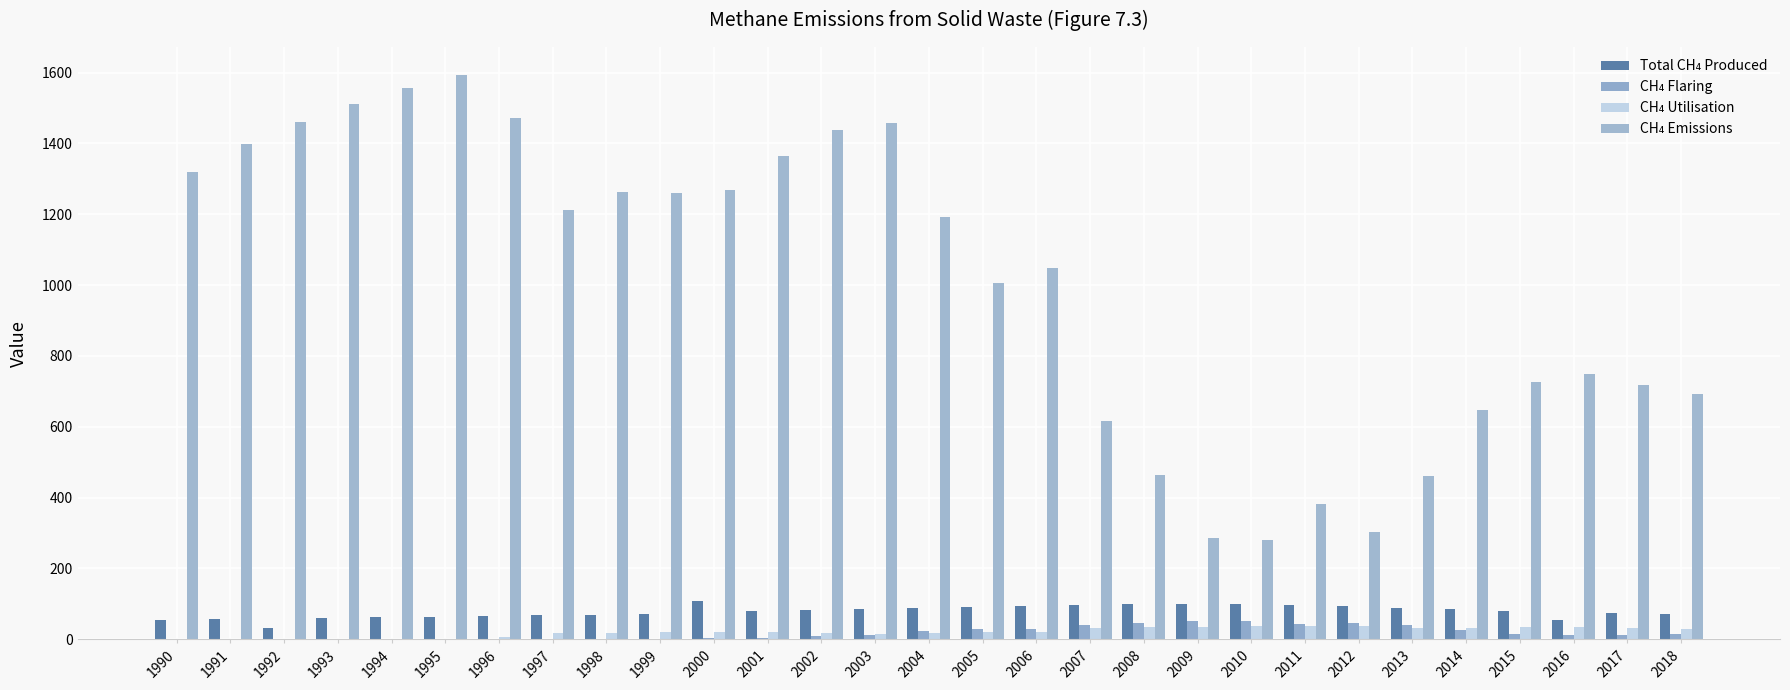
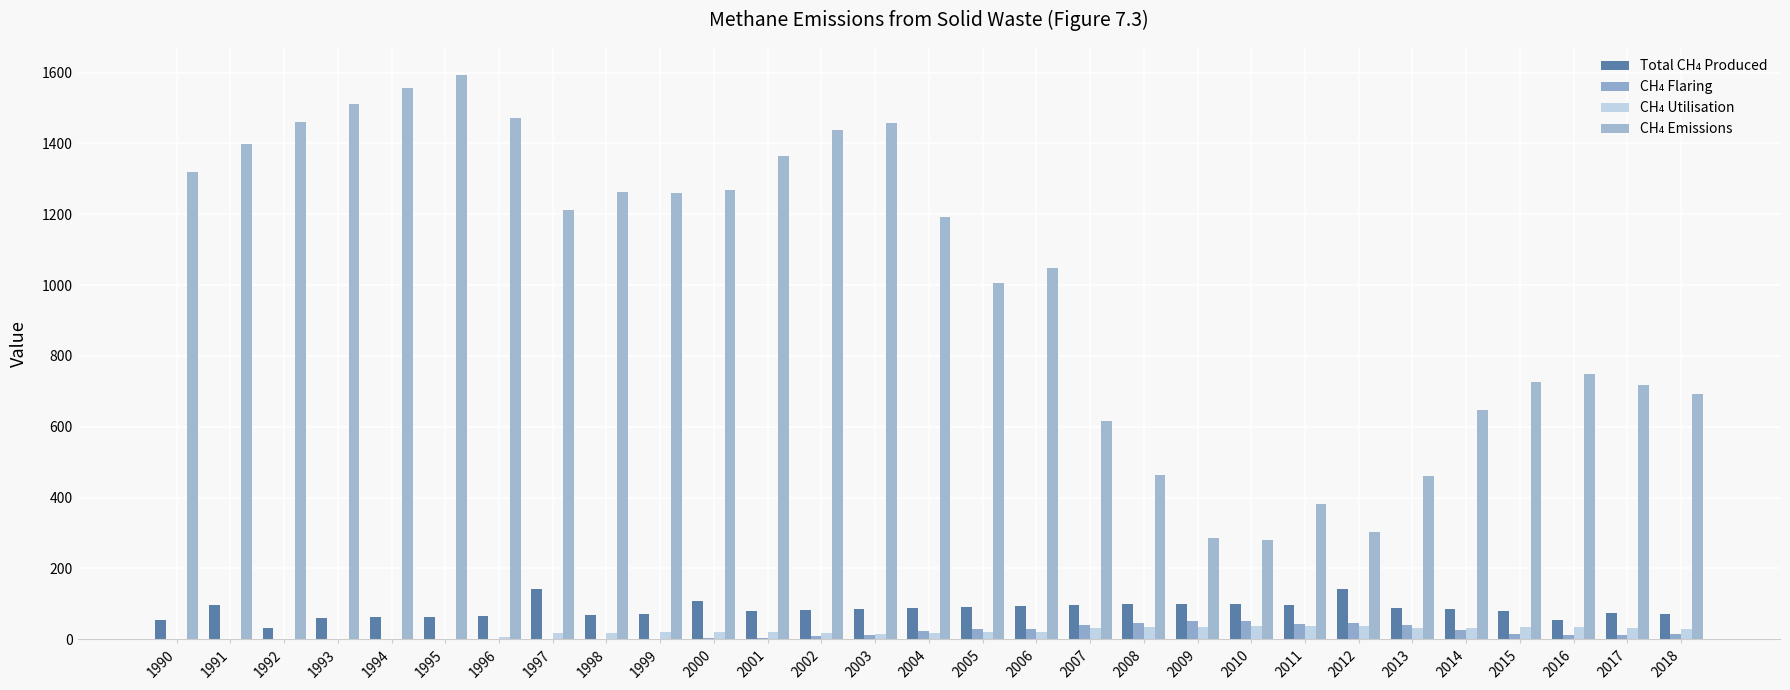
  {
    "Total CH₄ Produced": {
      "1990": 50,
-     "1991": 60,
+     "1991": 100,
      "1992": 30,
      "1993": 60,
      "1994": 60,
      "1995": 60,
      "1996": 70,
-     "1997": 70,
+     "1997": 140,
      "1998": 70,
      "1999": 70,
      "2000": 110,
      "2001": 80,
      "2002": 80,
      "2003": 90,
      "2004": 90,
      "2005": 90,
      "2006": 90,
      "2007": 100,
      "2008": 100,
      "2009": 100,
      "2010": 100,
      "2011": 100,
-     "2012": 90,
+     "2012": 140,
      "2013": 90,
      "2014": 80,
      "2015": 80,
      "2016": 50,
      "2017": 70,
      "2018": 70
    }
  }
